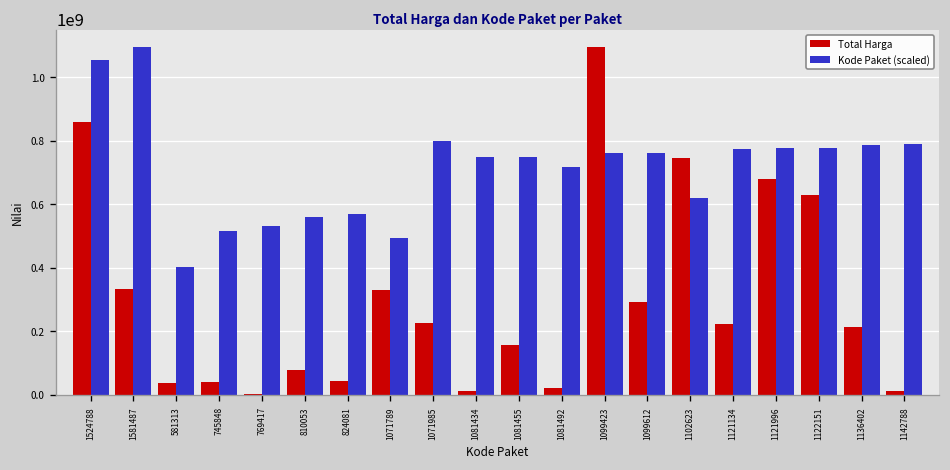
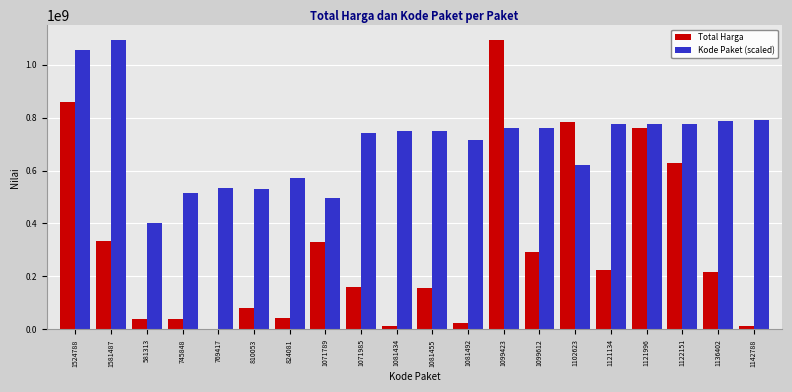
  {
    "Total Harga": {
      "1524788": 860000000,
      "1581487": 330000000,
      "581313": 40000000,
      "745848": 40000000,
      "810053": 80000000,
      "824081": 40000000,
      "1071789": 330000000,
-     "1071985": 230000000,
+     "1071985": 160000000,
      "1081434": 10000000,
      "1081455": 160000000,
      "1081492": 20000000,
      "1099423": 1090000000,
      "1099612": 290000000,
-     "1102623": 750000000,
+     "1102623": 780000000,
      "1121134": 220000000,
-     "1121996": 680000000,
+     "1121996": 760000000,
      "1122151": 630000000,
      "1136402": 210000000,
      "1142788": 10000000
    },
    "Kode Paket (scaled)": {
      "1524788": 1050000000,
      "1581487": 1090000000,
      "581313": 400000000,
      "745848": 520000000,
      "769417": 530000000,
-     "810053": 560000000,
+     "810053": 530000000,
      "824081": 570000000,
      "1071789": 500000000,
-     "1071985": 800000000,
+     "1071985": 740000000,
      "1081434": 750000000,
      "1081455": 750000000,
      "1081492": 720000000,
      "1099423": 760000000,
      "1099612": 760000000,
      "1102623": 620000000,
      "1121134": 780000000,
      "1121996": 780000000,
      "1122151": 780000000,
      "1136402": 790000000,
      "1142788": 790000000
    }
  }
